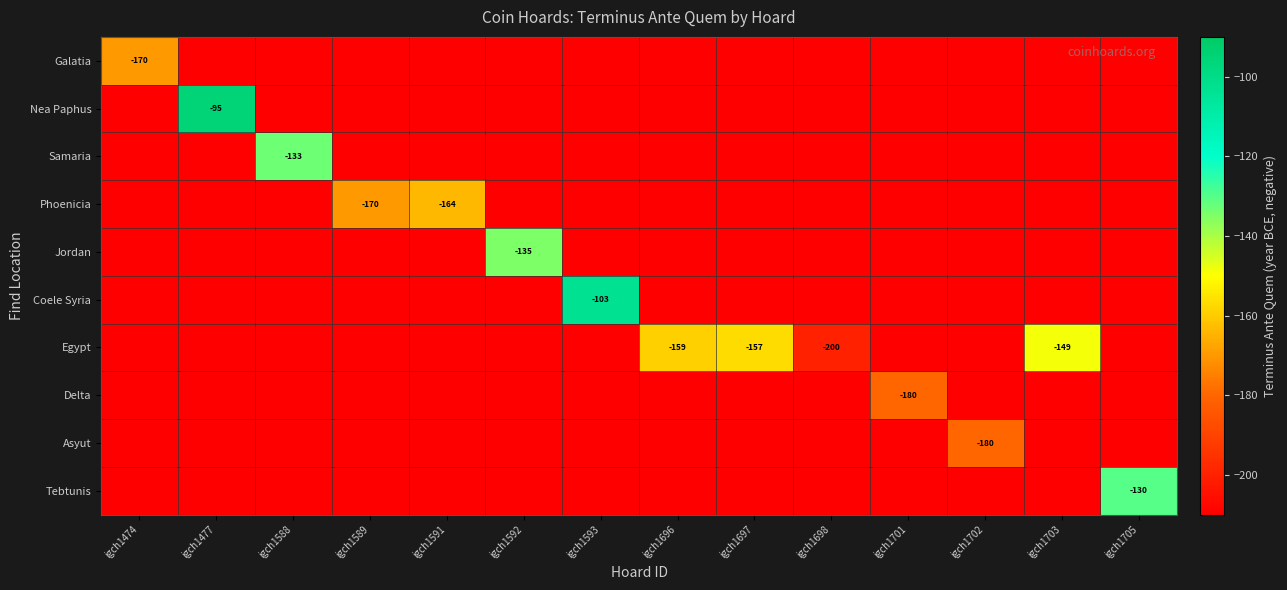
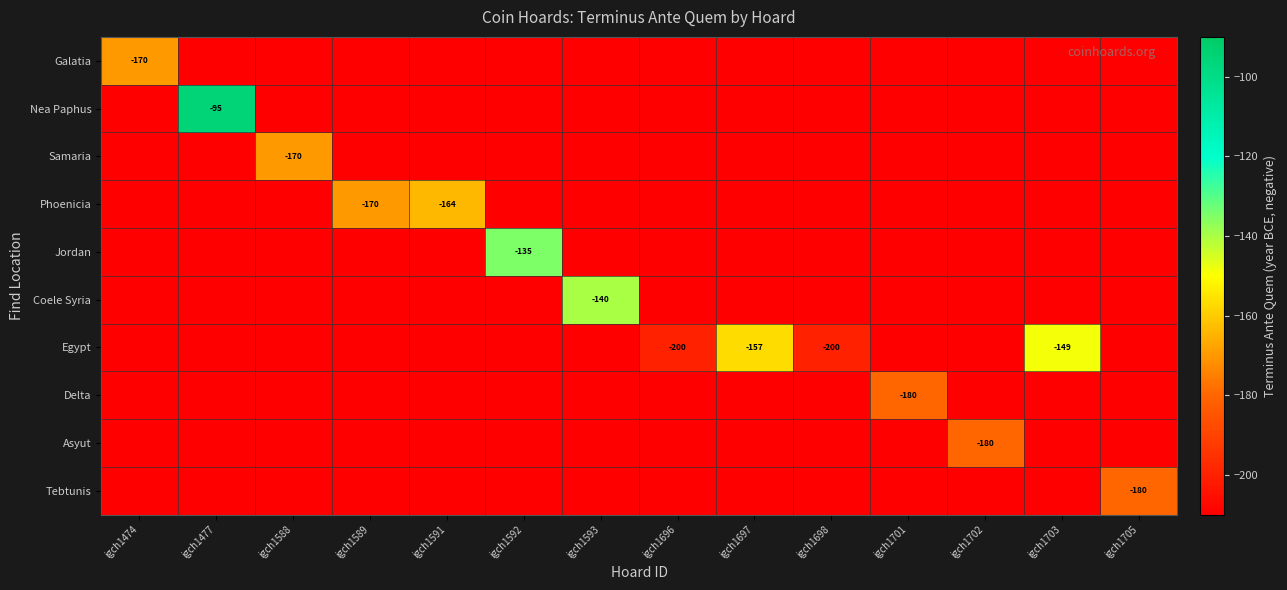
  {
    "Galatia": {
      "igch1474": -170
    },
    "Nea Paphus": {
      "igch1477": -95
    },
    "Samaria": {
-     "igch1588": -133
+     "igch1588": -170
    },
    "Phoenicia": {
      "igch1589": -170,
      "igch1591": -164
    },
    "Jordan": {
      "igch1592": -135
    },
    "Coele Syria": {
-     "igch1593": -103
+     "igch1593": -140
    },
    "Egypt": {
-     "igch1696": -159,
+     "igch1696": -200,
      "igch1697": -157,
      "igch1698": -200,
      "igch1703": -149
    },
    "Delta": {
      "igch1701": -180
    },
    "Asyut": {
      "igch1702": -180
    },
    "Tebtunis": {
-     "igch1705": -130
+     "igch1705": -180
    }
  }
